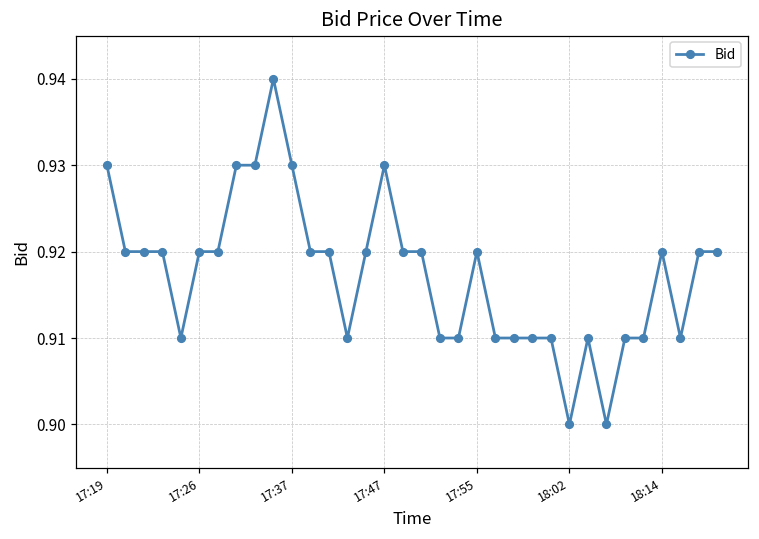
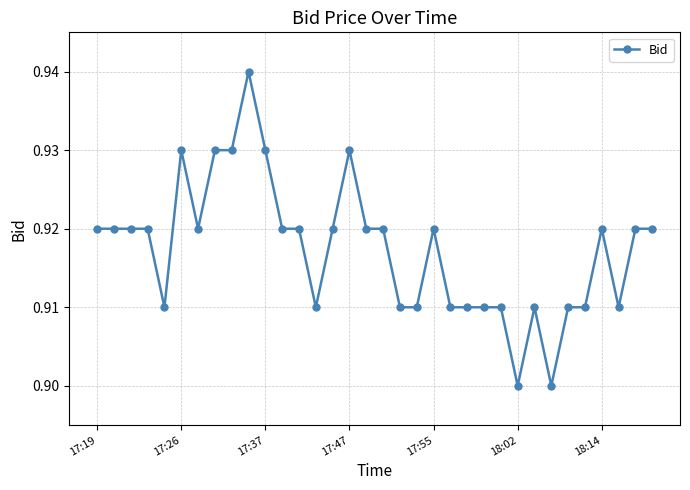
  {
-   "17:19": 0.93,
-   "17:26": 0.92,
+   "17:19": 0.92,
+   "17:26": 0.93,
    "17:37": 0.93,
    "17:47": 0.93,
    "17:55": 0.92,
    "18:02": 0.90,
    "18:14": 0.92
  }
